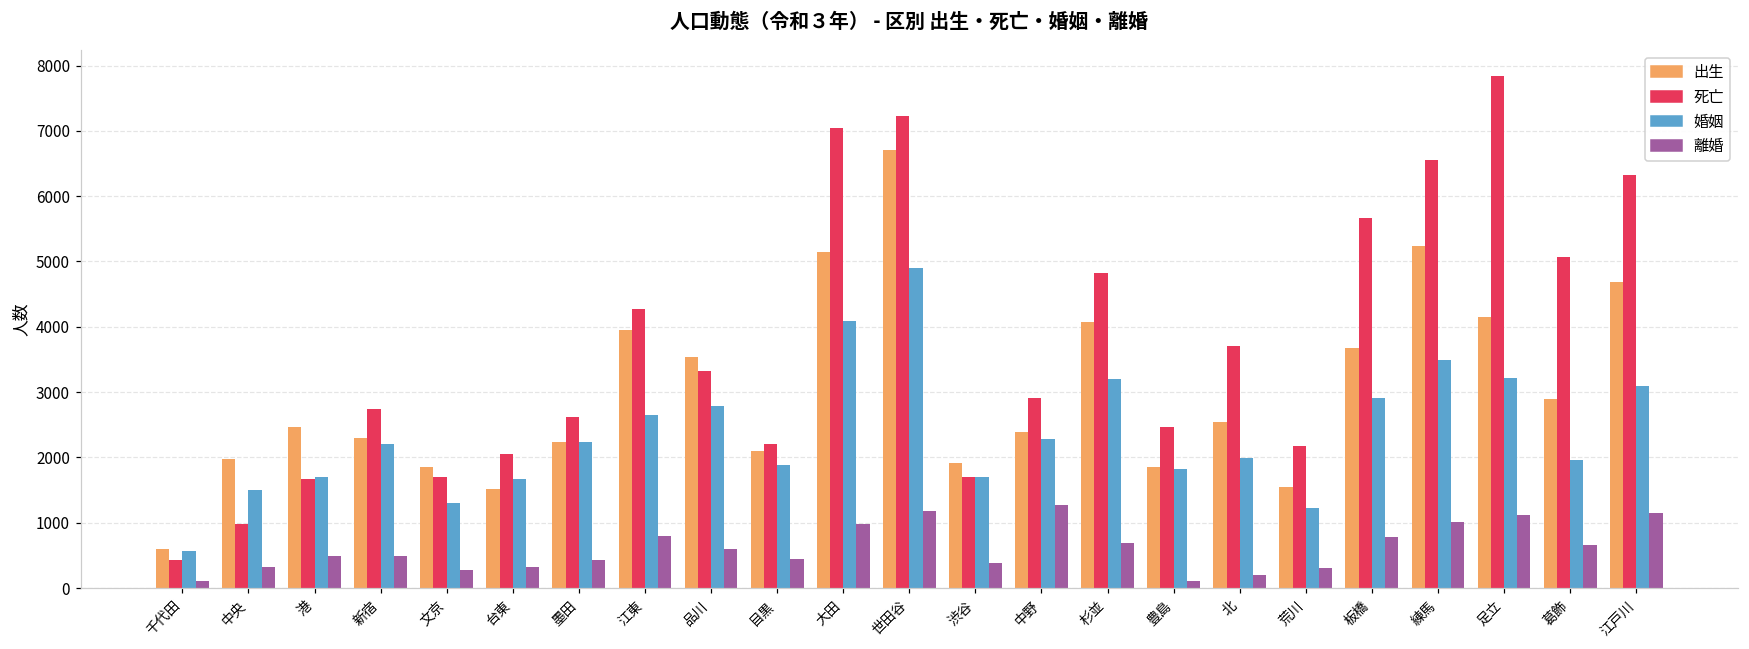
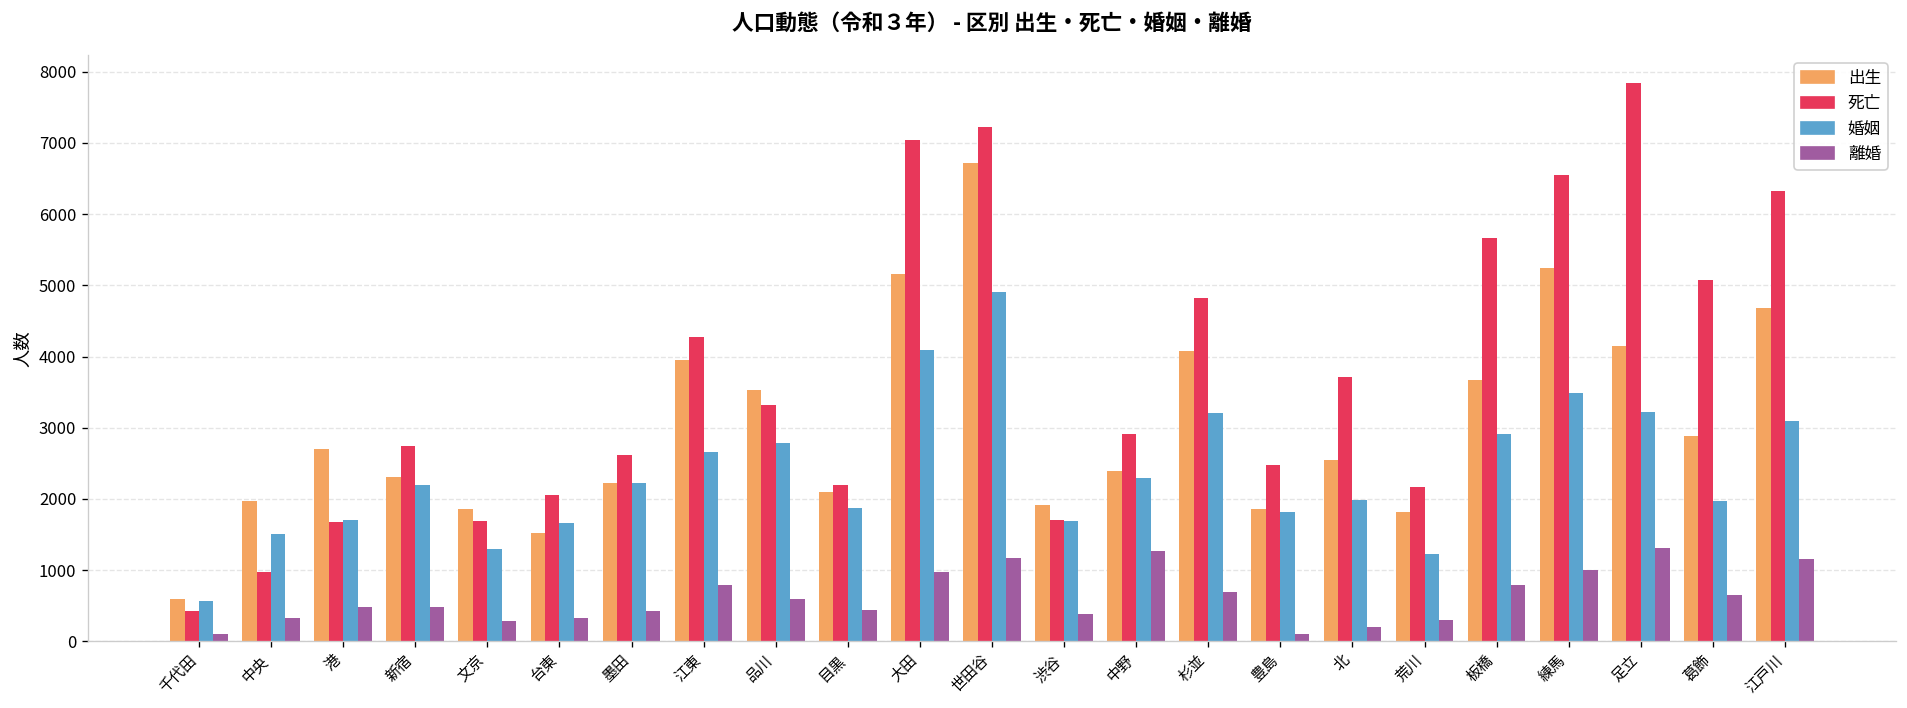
  {
    "出生": {
      "千代田": 600,
      "中央": 2000,
-     "港": 2500,
+     "港": 2700,
      "新宿": 2300,
      "文京": 1900,
      "台東": 1500,
      "墨田": 2200,
      "江東": 4000,
      "品川": 3500,
      "目黒": 2100,
      "大田": 5200,
      "世田谷": 6700,
      "渋谷": 1900,
      "中野": 2400,
      "杉並": 4100,
      "豊島": 1900,
      "北": 2500,
-     "荒川": 1500,
+     "荒川": 1800,
      "板橋": 3700,
      "練馬": 5200,
      "足立": 4100,
      "葛飾": 2900,
      "江戸川": 4700
    },
    "死亡": {
      "千代田": 400,
      "中央": 1000,
      "港": 1700,
      "新宿": 2700,
      "文京": 1700,
      "台東": 2100,
      "墨田": 2600,
      "江東": 4300,
      "品川": 3300,
      "目黒": 2200,
      "大田": 7000,
      "世田谷": 7200,
      "渋谷": 1700,
      "中野": 2900,
      "杉並": 4800,
      "豊島": 2500,
      "北": 3700,
      "荒川": 2200,
      "板橋": 5700,
      "練馬": 6600,
      "足立": 7800,
      "葛飾": 5100,
      "江戸川": 6300
    },
    "婚姻": {
      "千代田": 600,
      "中央": 1500,
      "港": 1700,
      "新宿": 2200,
      "文京": 1300,
      "台東": 1700,
      "墨田": 2200,
      "江東": 2700,
      "品川": 2800,
      "目黒": 1900,
      "大田": 4100,
      "世田谷": 4900,
      "渋谷": 1700,
      "中野": 2300,
      "杉並": 3200,
      "豊島": 1800,
      "北": 2000,
      "荒川": 1200,
      "板橋": 2900,
      "練馬": 3500,
      "足立": 3200,
      "葛飾": 2000,
      "江戸川": 3100
    },
    "離婚": {
      "千代田": 100,
      "中央": 300,
      "港": 500,
      "新宿": 500,
      "文京": 300,
      "台東": 300,
      "墨田": 400,
      "江東": 800,
      "品川": 600,
      "目黒": 400,
      "大田": 1000,
      "世田谷": 1200,
      "渋谷": 400,
      "中野": 1300,
      "杉並": 700,
      "豊島": 100,
      "北": 200,
      "荒川": 300,
      "板橋": 800,
      "練馬": 1000,
-     "足立": 1100,
+     "足立": 1300,
      "葛飾": 700,
      "江戸川": 1200
    }
  }
